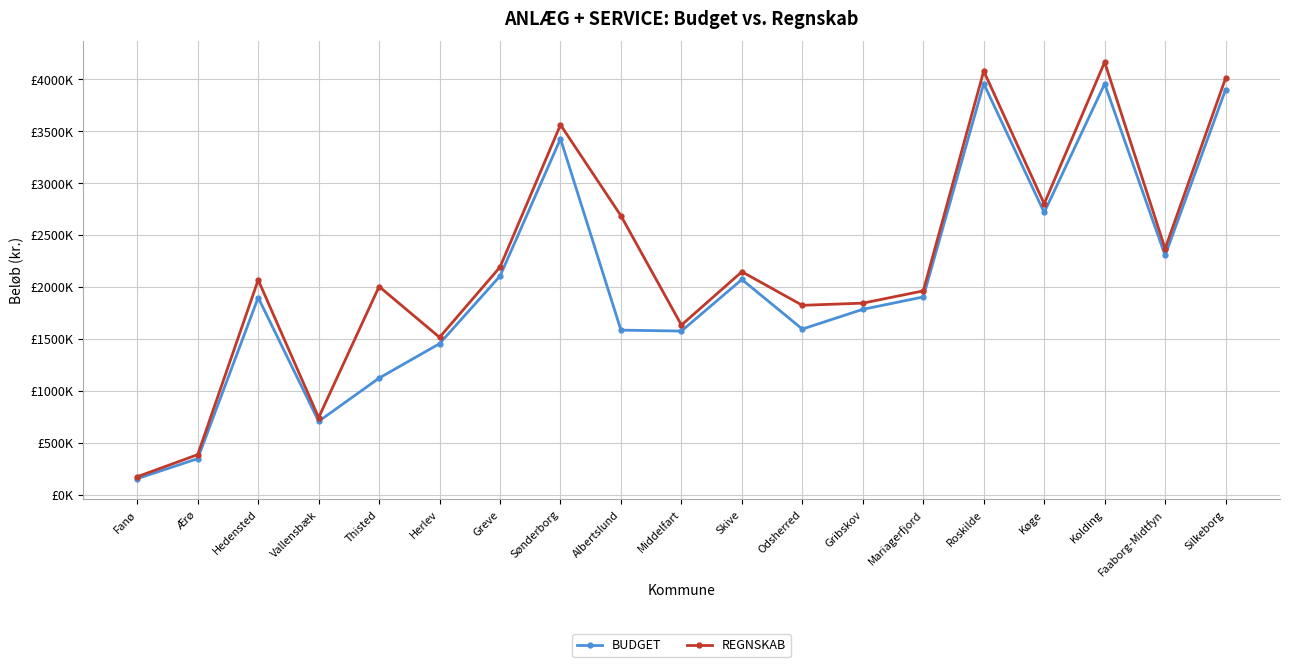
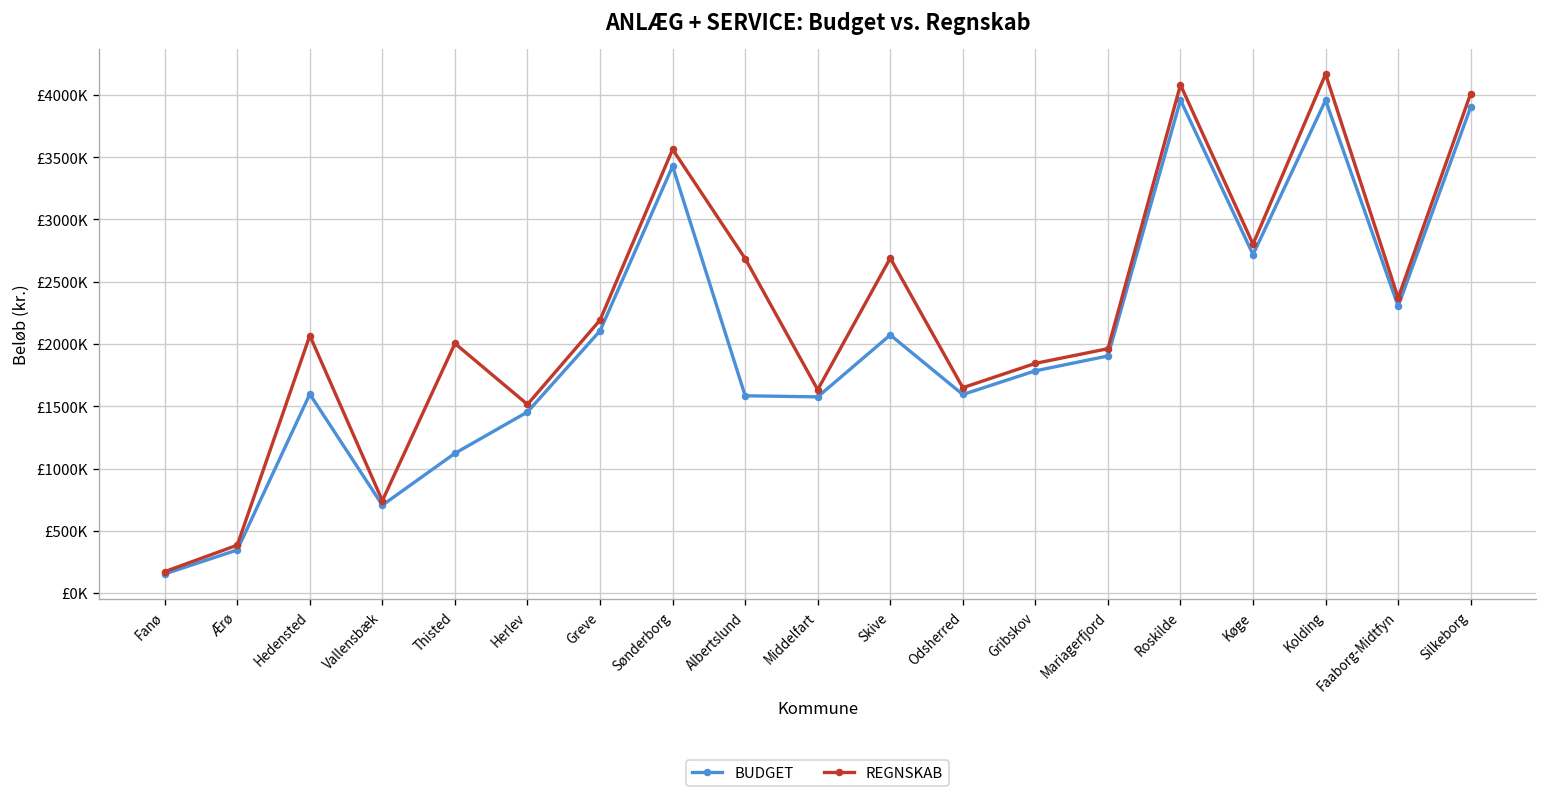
  {
    "BUDGET": {
      "Ærø": "£350000",
-     "Hedensted": "£1900000",
+     "Hedensted": "£1600000",
      "Vallensbæk": "£710000",
      "Thisted": "£1120000",
      "Herlev": "£1450000",
      "Greve": "£2110000",
      "Sønderborg": "£3430000",
      "Albertslund": "£1580000",
      "Middelfart": "£1580000",
      "Skive": "£2070000",
      "Odsherred": "£1590000",
      "Gribskov": "£1780000",
      "Mariagerfjord": "£1900000",
      "Roskilde": "£3960000",
      "Køge": "£2720000",
      "Kolding": "£3960000",
      "Faaborg-Midtfyn": "£2300000",
      "Silkeborg": "£3900000"
    },
    "REGNSKAB": {
      "Ærø": "£390000",
      "Hedensted": "£2070000",
      "Vallensbæk": "£740000",
      "Thisted": "£2000000",
      "Herlev": "£1510000",
      "Greve": "£2190000",
      "Sønderborg": "£3560000",
      "Albertslund": "£2690000",
      "Middelfart": "£1630000",
-     "Skive": "£2150000",
-     "Odsherred": "£1820000",
+     "Skive": "£2690000",
+     "Odsherred": "£1650000",
      "Gribskov": "£1840000",
      "Mariagerfjord": "£1960000",
      "Roskilde": "£4080000",
      "Køge": "£2800000",
      "Kolding": "£4170000",
      "Faaborg-Midtfyn": "£2370000",
      "Silkeborg": "£4010000"
    }
  }
